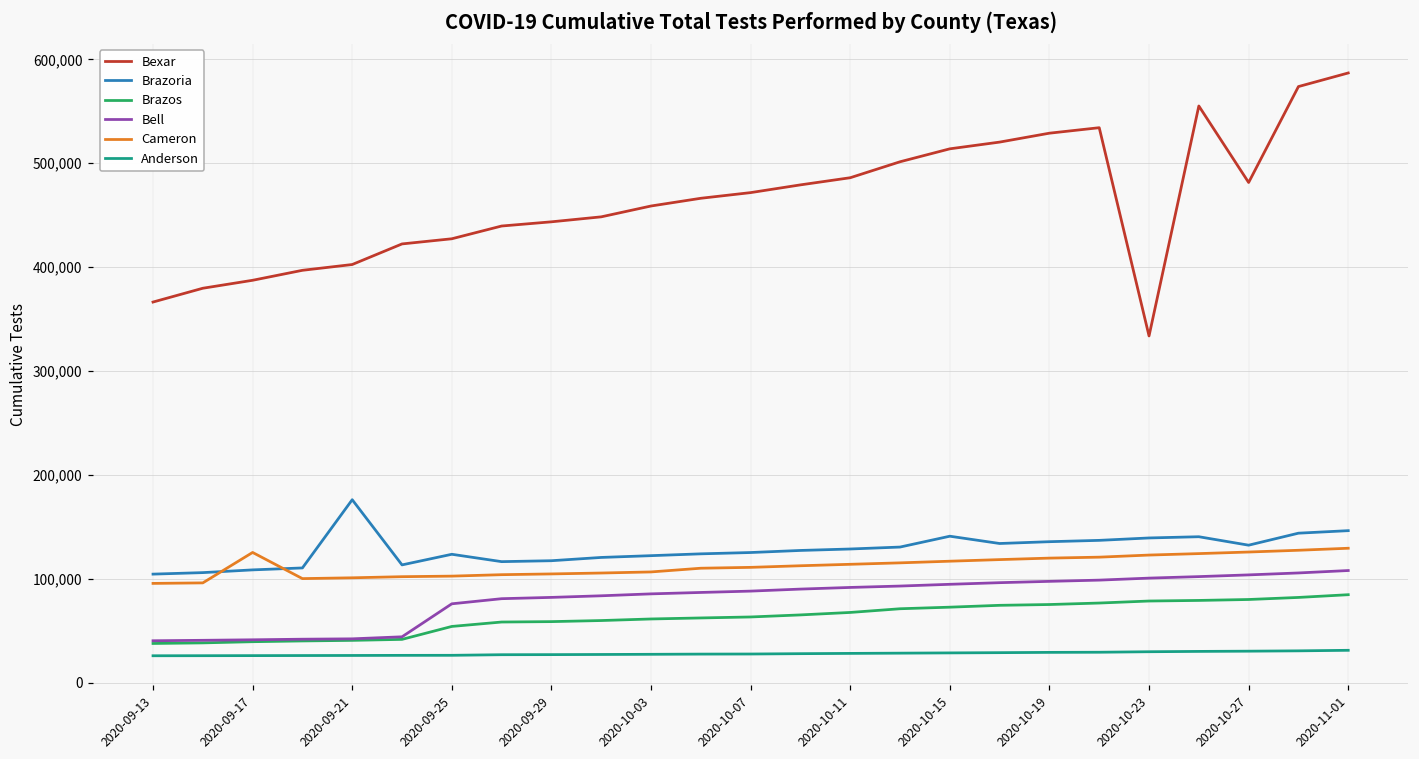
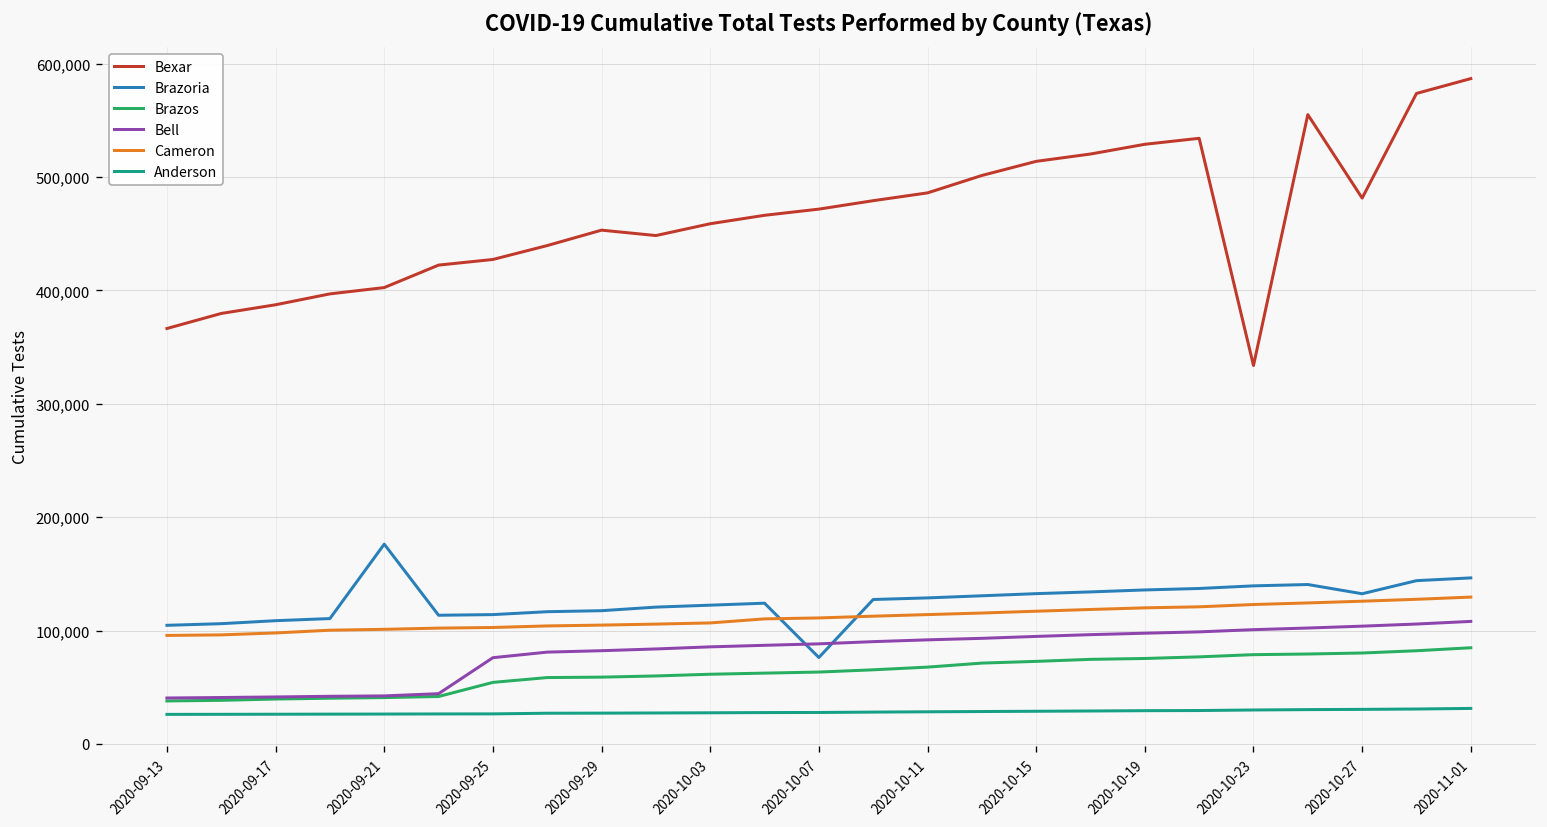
  {
    "Bexar": {
      "2020-09-13": "370,000",
      "2020-09-17": "390,000",
      "2020-09-21": "400,000",
      "2020-09-25": "430,000",
-     "2020-09-29": "440,000",
+     "2020-09-29": "450,000",
      "2020-10-03": "460,000",
      "2020-10-07": "470,000",
      "2020-10-11": "490,000",
      "2020-10-15": "510,000",
      "2020-10-19": "530,000",
      "2020-10-23": "330,000",
      "2020-10-27": "480,000",
      "2020-11-01": "590,000"
    },
    "Brazoria": {
      "2020-09-13": "100,000",
      "2020-09-17": "110,000",
      "2020-09-21": "180,000",
-     "2020-09-25": "120,000",
+     "2020-09-25": "110,000",
      "2020-09-29": "120,000",
      "2020-10-03": "120,000",
-     "2020-10-07": "130,000",
+     "2020-10-07": "80,000",
      "2020-10-11": "130,000",
-     "2020-10-15": "140,000",
+     "2020-10-15": "130,000",
      "2020-10-19": "140,000",
      "2020-10-23": "140,000",
      "2020-10-27": "130,000",
      "2020-11-01": "150,000"
    },
    "Bell": {
      "2020-09-25": "80,000",
      "2020-09-29": "80,000",
      "2020-10-03": "90,000",
      "2020-10-07": "90,000",
      "2020-10-11": "90,000",
      "2020-10-15": "90,000",
      "2020-10-19": "100,000",
      "2020-10-23": "100,000",
      "2020-10-27": "100,000",
      "2020-11-01": "110,000"
    },
    "Cameron": {
      "2020-09-13": "100,000",
-     "2020-09-17": "130,000",
+     "2020-09-17": "100,000",
      "2020-09-21": "100,000",
      "2020-09-25": "100,000",
      "2020-09-29": "100,000",
      "2020-10-03": "110,000",
      "2020-10-07": "110,000",
      "2020-10-11": "110,000",
      "2020-10-15": "120,000",
      "2020-10-19": "120,000",
      "2020-10-23": "120,000",
      "2020-10-27": "130,000",
      "2020-11-01": "130,000"
    }
  }
